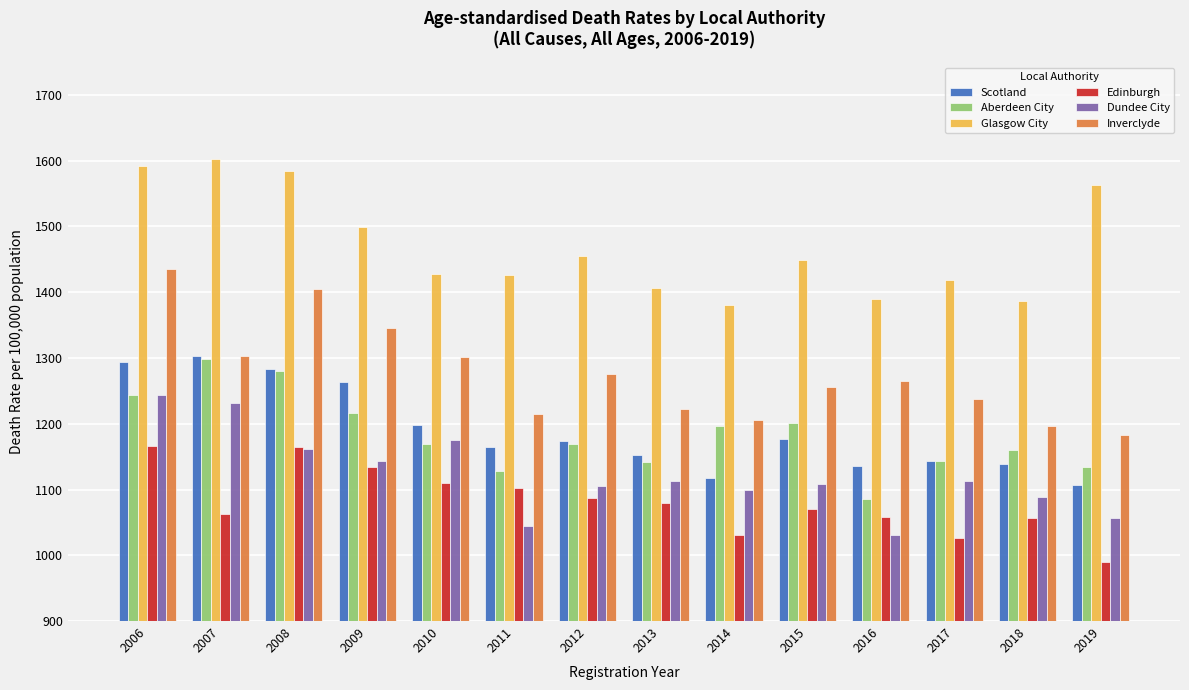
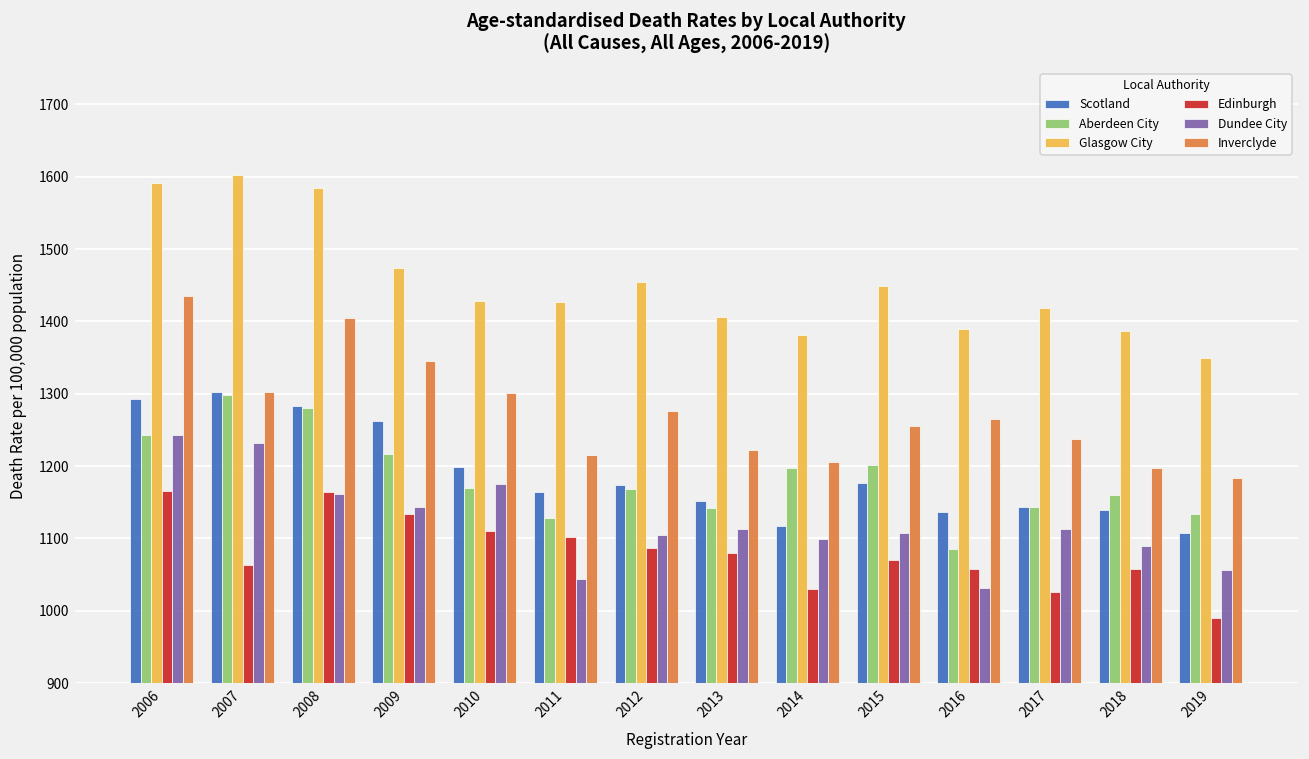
  {
    "Scotland": {
      "2006": 1290,
      "2007": 1300,
      "2008": 1280,
      "2009": 1260,
      "2010": 1200,
      "2011": 1160,
      "2012": 1170,
      "2013": 1150,
      "2014": 1120,
      "2015": 1180,
      "2016": 1140,
      "2017": 1140,
      "2018": 1140,
      "2019": 1110
    },
    "Aberdeen City": {
      "2006": 1240,
      "2007": 1300,
      "2008": 1280,
      "2009": 1220,
      "2010": 1170,
      "2011": 1130,
      "2012": 1170,
      "2013": 1140,
      "2014": 1200,
      "2015": 1200,
      "2016": 1090,
      "2017": 1140,
      "2018": 1160,
      "2019": 1130
    },
    "Glasgow City": {
      "2006": 1590,
      "2007": 1600,
      "2008": 1590,
-     "2009": 1500,
+     "2009": 1470,
      "2010": 1430,
      "2011": 1430,
      "2012": 1450,
      "2013": 1410,
      "2014": 1380,
      "2015": 1450,
      "2016": 1390,
      "2017": 1420,
      "2018": 1390,
-     "2019": 1560
+     "2019": 1350
    },
    "Edinburgh": {
      "2006": 1170,
      "2007": 1060,
      "2008": 1160,
      "2009": 1130,
      "2010": 1110,
      "2011": 1100,
      "2012": 1090,
      "2013": 1080,
      "2014": 1030,
      "2015": 1070,
      "2016": 1060,
      "2017": 1030,
      "2018": 1060,
      "2019": 990
    },
    "Dundee City": {
      "2006": 1240,
      "2007": 1230,
      "2008": 1160,
      "2009": 1140,
      "2010": 1180,
      "2011": 1040,
      "2012": 1110,
      "2013": 1110,
      "2014": 1100,
      "2015": 1110,
      "2016": 1030,
      "2017": 1110,
      "2018": 1090,
      "2019": 1060
    },
    "Inverclyde": {
      "2006": 1440,
      "2007": 1300,
      "2008": 1400,
      "2009": 1350,
      "2010": 1300,
      "2011": 1220,
      "2012": 1280,
      "2013": 1220,
      "2014": 1210,
      "2015": 1260,
      "2016": 1260,
      "2017": 1240,
      "2018": 1200,
      "2019": 1180
    }
  }
